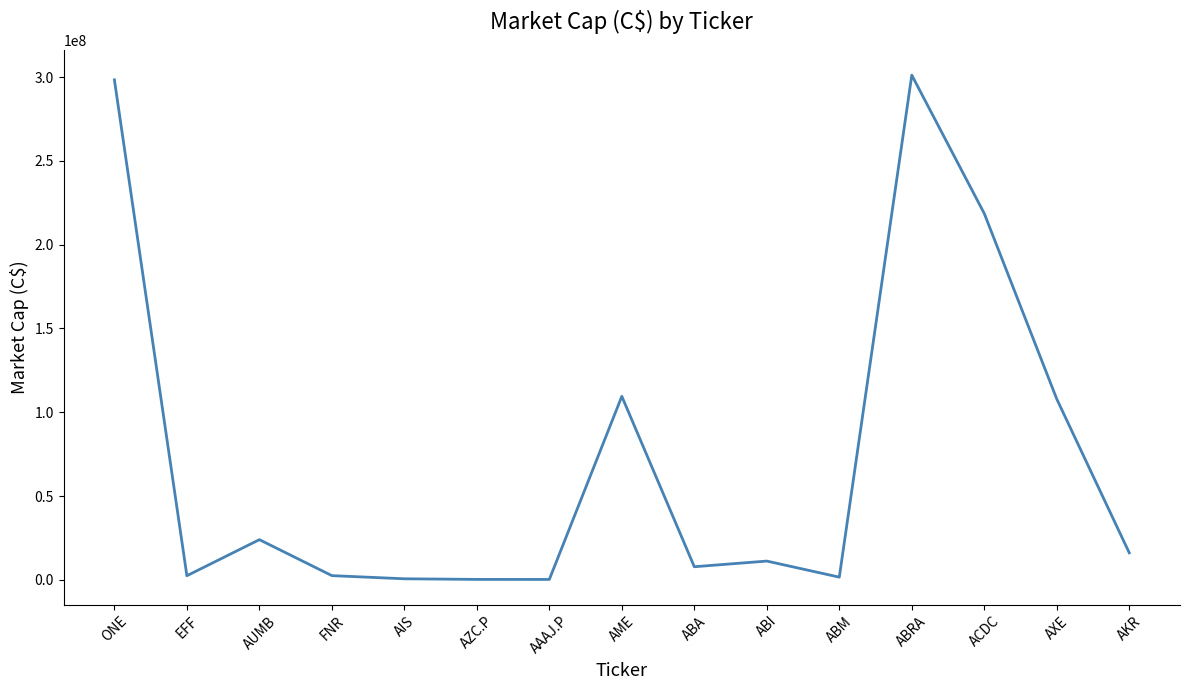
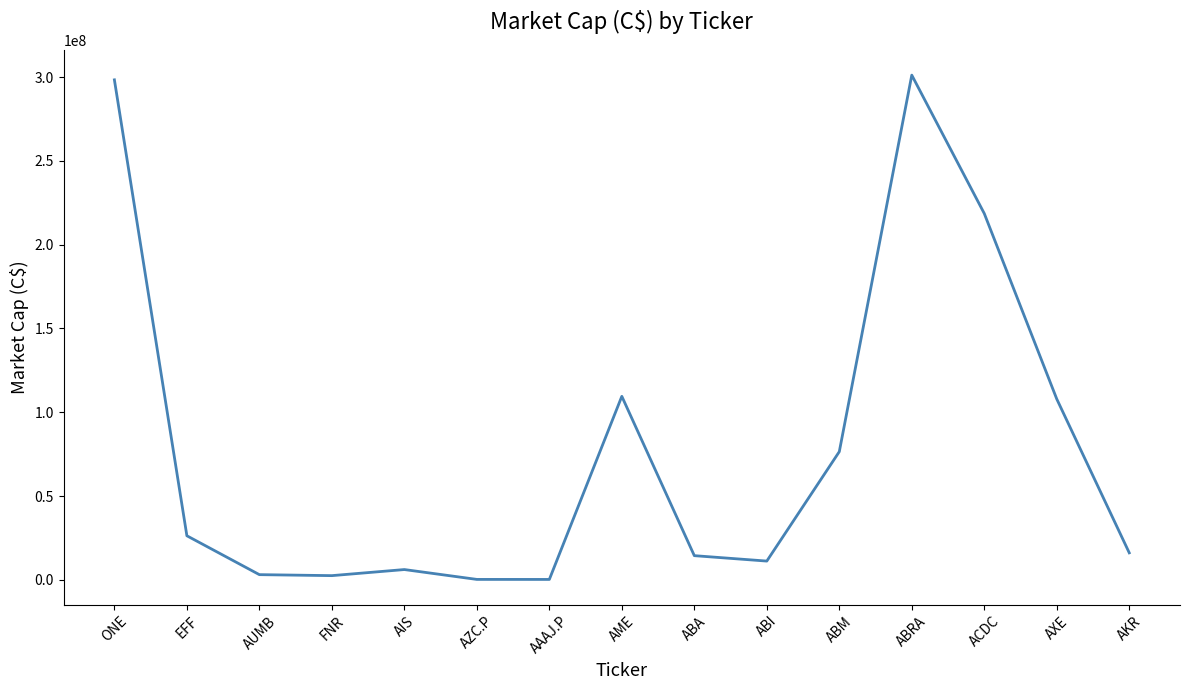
  {
    "ONE": 298000000,
-   "EFF": 2000000,
-   "AUMB": 24000000,
+   "EFF": 26000000,
+   "AUMB": 3000000,
    "FNR": 2000000,
-   "AIS": 1000000,
+   "AIS": 6000000,
    "AZC.P": 0,
    "AAAJ.P": 0,
    "AME": 109000000,
-   "ABA": 8000000,
+   "ABA": 14000000,
    "ABI": 11000000,
-   "ABM": 2000000,
+   "ABM": 76000000,
    "ABRA": 301000000,
    "ACDC": 219000000,
    "AXE": 108000000,
    "AKR": 16000000
  }
